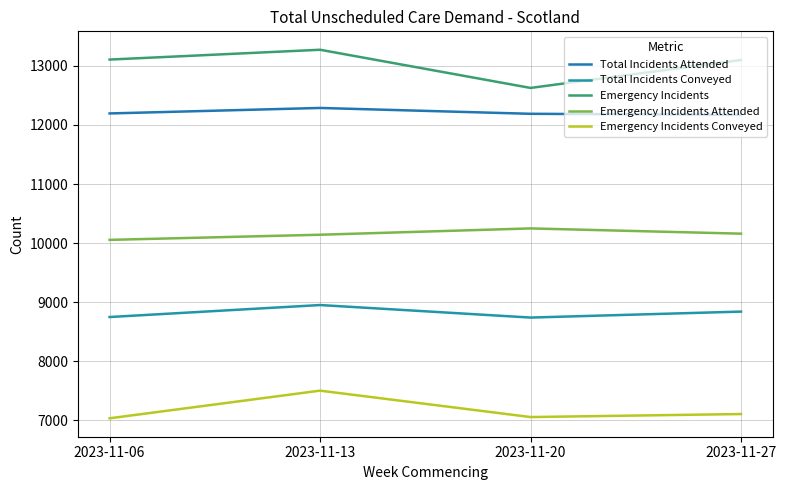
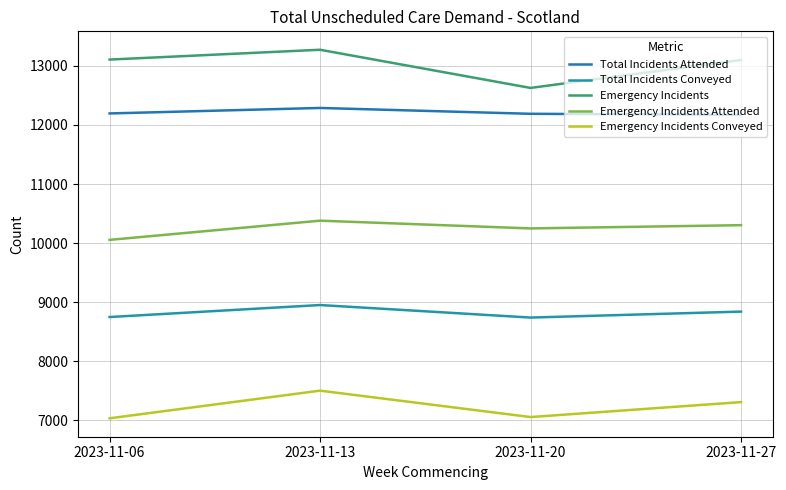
  {
    "Emergency Incidents": {
      "2023-11-06": 13100,
      "2023-11-13": 13300,
      "2023-11-20": 12600
    },
    "Emergency Incidents Attended": {
      "2023-11-06": 10100,
-     "2023-11-13": 10100,
+     "2023-11-13": 10400,
      "2023-11-20": 10200,
-     "2023-11-27": 10200
+     "2023-11-27": 10300
    },
    "Emergency Incidents Conveyed": {
      "2023-11-06": 7000,
      "2023-11-13": 7500,
      "2023-11-20": 7100,
-     "2023-11-27": 7100
+     "2023-11-27": 7300
    }
  }
